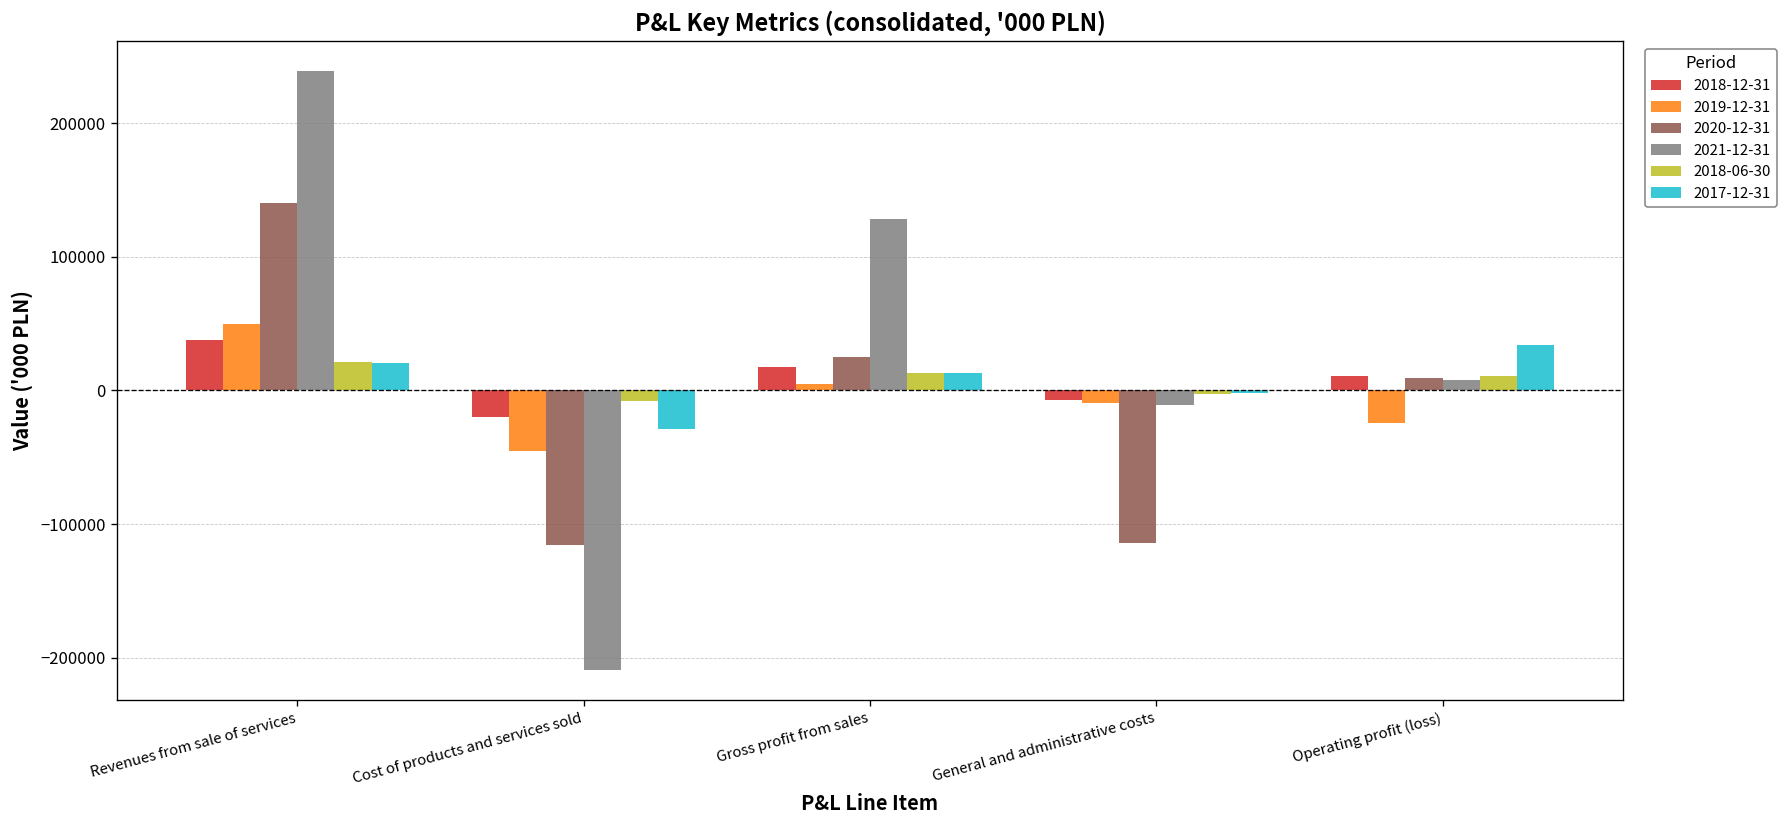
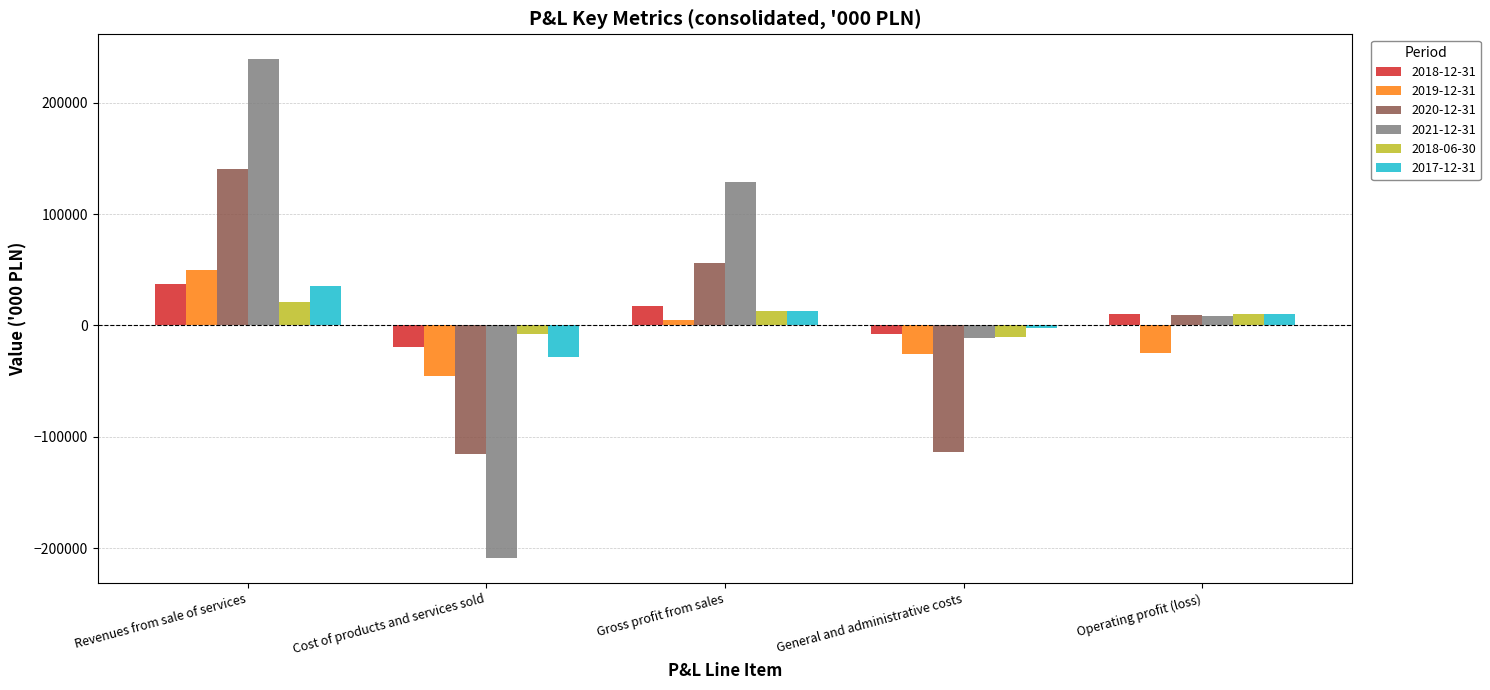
  {
    "2018-12-31": {
      "Revenues from sale of services": 38000,
      "Cost of products and services sold": -20000,
      "Gross profit from sales": 18000,
      "General and administrative costs": -7000,
      "Operating profit (loss)": 11000
    },
    "2019-12-31": {
      "Revenues from sale of services": 50000,
      "Cost of products and services sold": -45000,
      "Gross profit from sales": 5000,
-     "General and administrative costs": -10000,
+     "General and administrative costs": -25000,
      "Operating profit (loss)": -24000
    },
    "2020-12-31": {
      "Revenues from sale of services": 140000,
      "Cost of products and services sold": -115000,
-     "Gross profit from sales": 25000,
+     "Gross profit from sales": 56000,
      "General and administrative costs": -114000,
      "Operating profit (loss)": 10000
    },
    "2021-12-31": {
      "Revenues from sale of services": 239000,
      "Cost of products and services sold": -209000,
      "Gross profit from sales": 128000,
      "General and administrative costs": -11000,
      "Operating profit (loss)": 8000
    },
    "2018-06-30": {
      "Revenues from sale of services": 21000,
      "Cost of products and services sold": -8000,
      "Gross profit from sales": 13000,
-     "General and administrative costs": -3000,
+     "General and administrative costs": -10000,
      "Operating profit (loss)": 11000
    },
    "2017-12-31": {
-     "Revenues from sale of services": 20000,
+     "Revenues from sale of services": 35000,
      "Cost of products and services sold": -29000,
      "Gross profit from sales": 13000,
-     "Operating profit (loss)": 34000
+     "Operating profit (loss)": 11000
    }
  }
